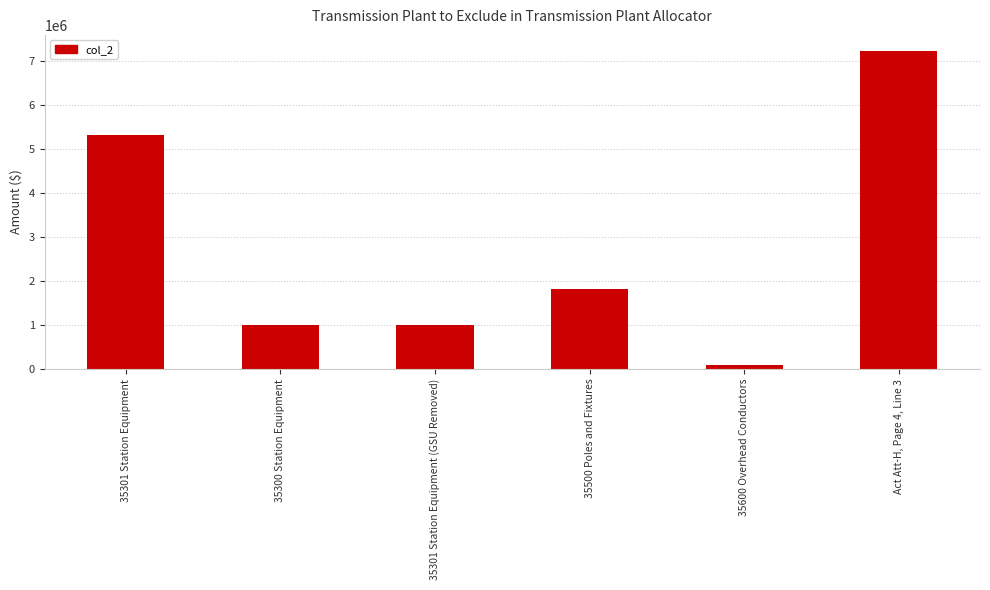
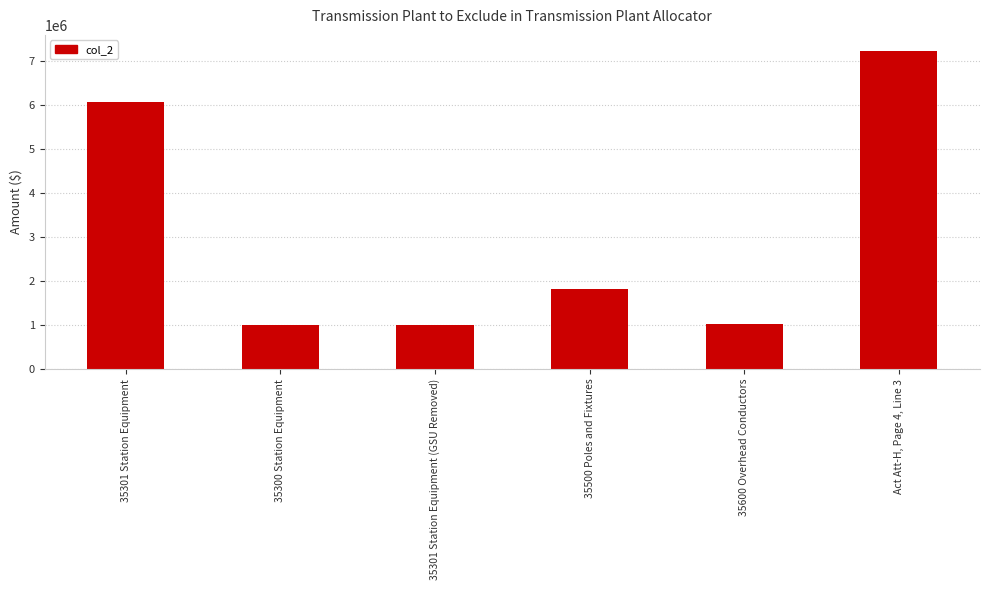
  {
-   "35301 Station Equipment": 5300000,
+   "35301 Station Equipment": 6100000,
    "35300 Station Equipment": 1000000,
    "35301 Station Equipment (GSU Removed)": 1000000,
    "35500 Poles and Fixtures": 1800000,
-   "35600 Overhead Conductors": 100000,
+   "35600 Overhead Conductors": 1000000,
    "Act Att-H, Page 4, Line 3": 7200000
  }
